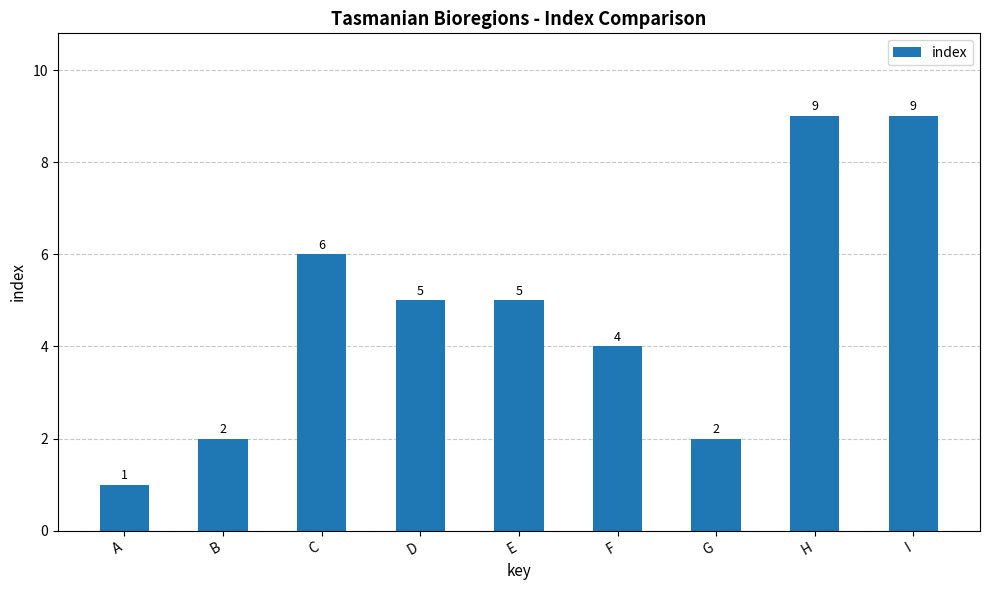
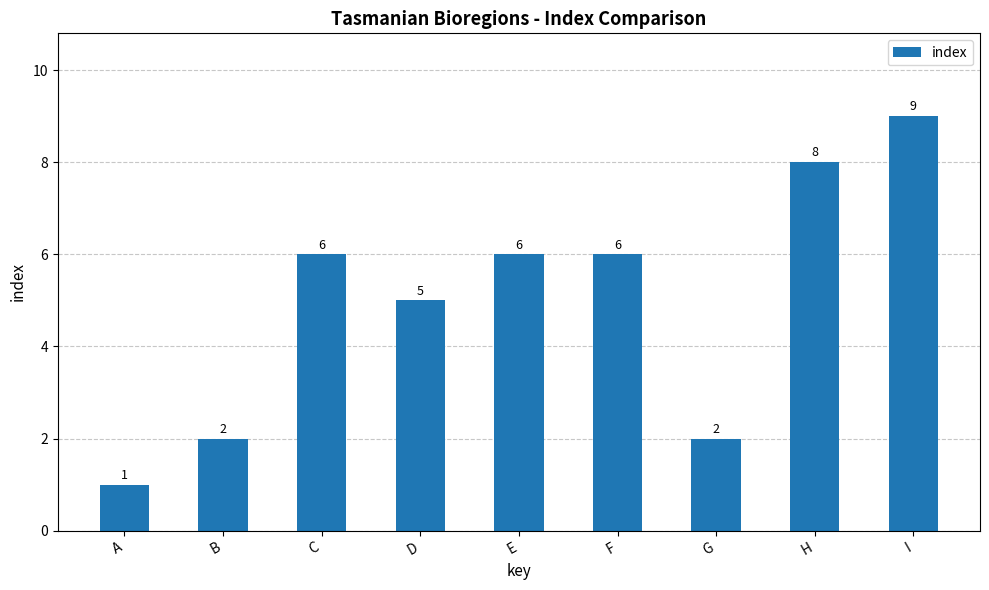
  {
    "A": 1,
    "B": 2,
    "C": 6,
    "D": 5,
-   "E": 5,
-   "F": 4,
+   "E": 6,
+   "F": 6,
    "G": 2,
-   "H": 9,
+   "H": 8,
    "I": 9
  }
